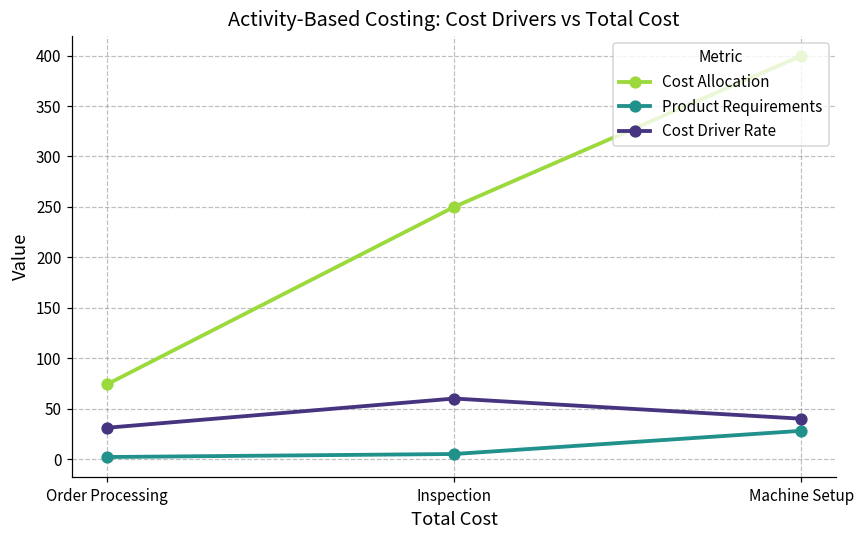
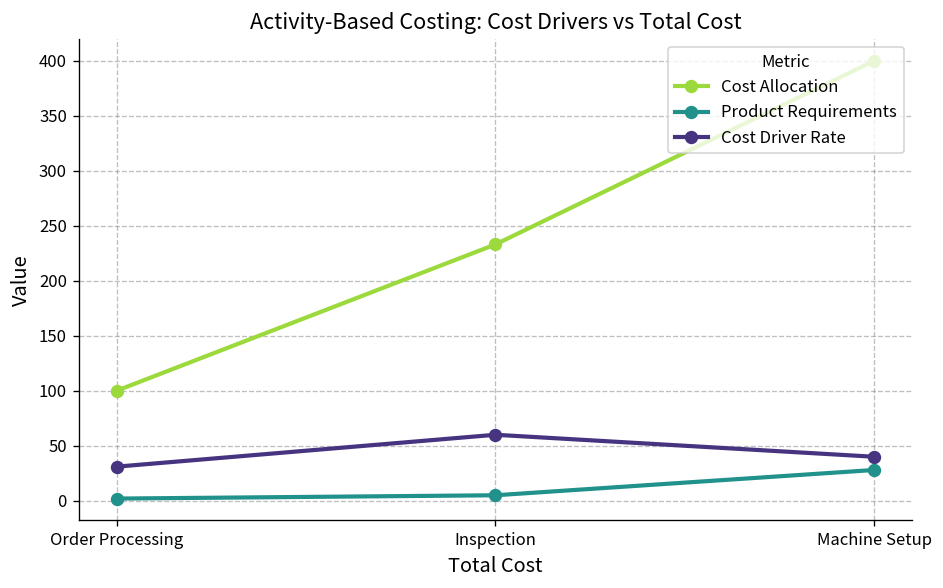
  {
    "Cost Allocation": {
-     "Order Processing": 70,
-     "Inspection": 250
+     "Order Processing": 100,
+     "Inspection": 230
    },
    "Product Requirements": {
      "Order Processing": 0,
      "Inspection": 10,
      "Machine Setup": 30
    },
    "Cost Driver Rate": {
      "Order Processing": 30,
      "Inspection": 60,
      "Machine Setup": 40
    }
  }
